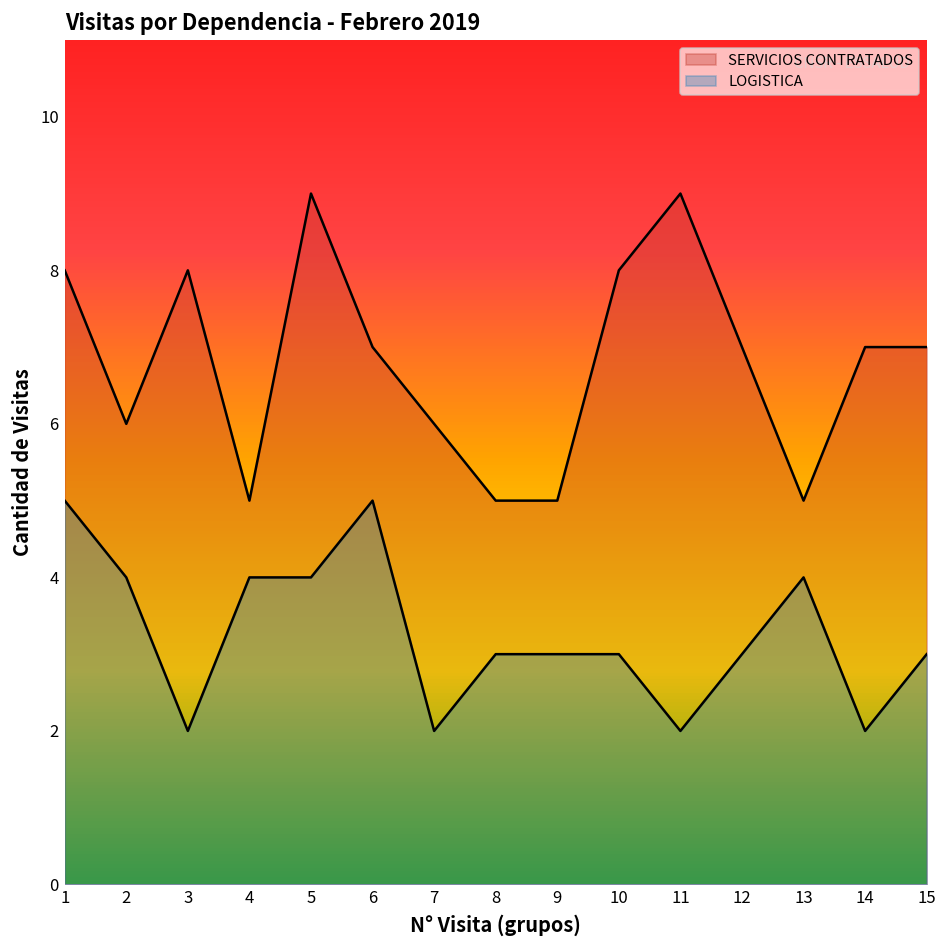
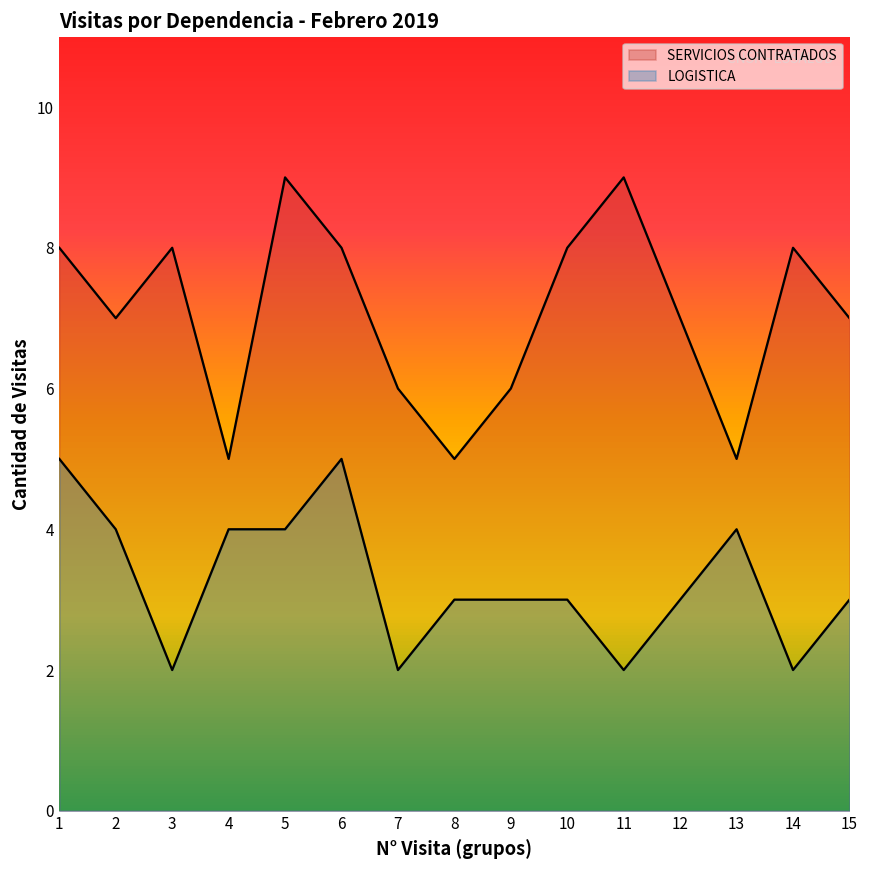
  {
    "SERVICIOS CONTRATADOS": {
      "1": 8,
-     "2": 6,
+     "2": 7,
      "3": 8,
      "4": 5,
      "5": 9,
-     "6": 7,
+     "6": 8,
      "7": 6,
      "8": 5,
-     "9": 5,
+     "9": 6,
      "10": 8,
      "11": 9,
      "12": 7,
      "13": 5,
-     "14": 7,
+     "14": 8,
      "15": 7
    },
    "LOGISTICA": {
      "1": 5,
      "2": 4,
      "3": 2,
      "4": 4,
      "5": 4,
      "6": 5,
      "7": 2,
      "8": 3,
      "9": 3,
      "10": 3,
      "11": 2,
      "12": 3,
      "13": 4,
      "14": 2,
      "15": 3
    }
  }
